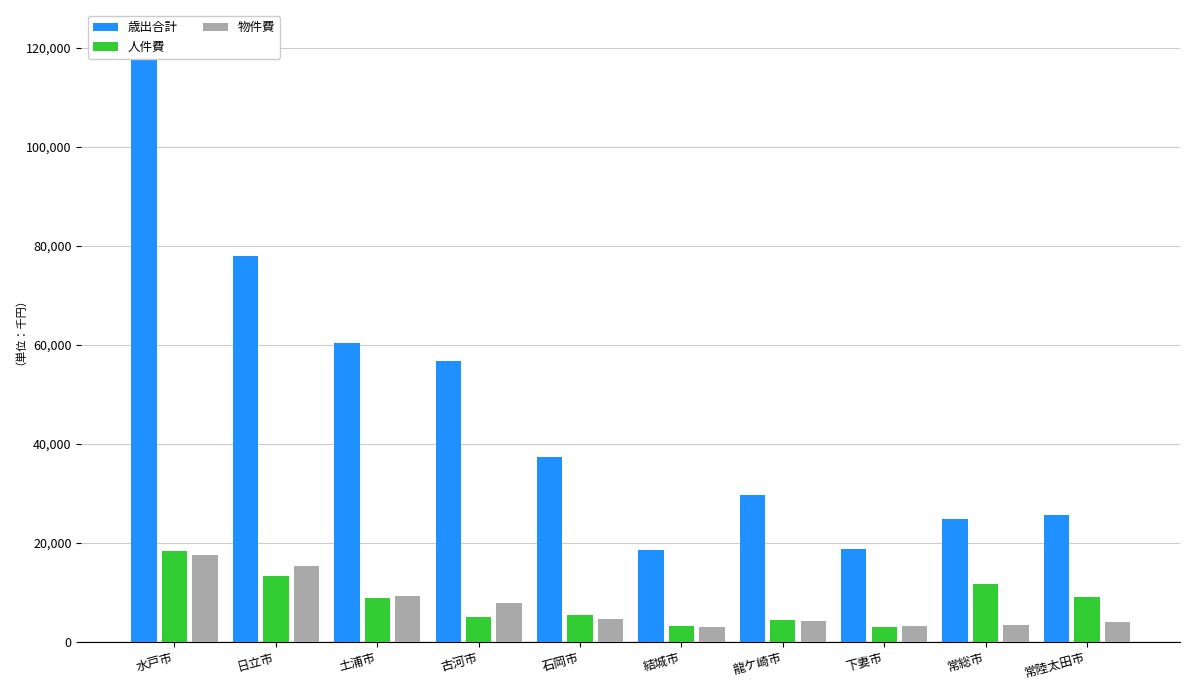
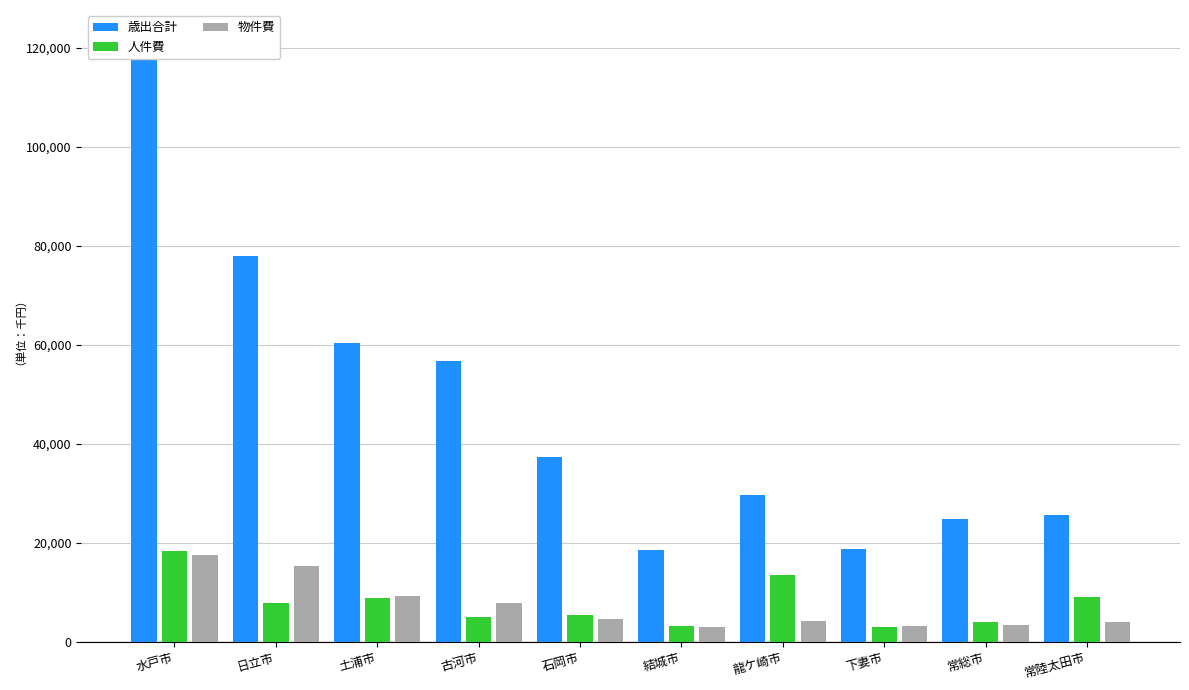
  {
    "歳出合計": {
      "日立市": "78,000",
      "土浦市": "60,000",
      "古河市": "57,000",
      "石岡市": "37,000",
      "結城市": "18,000",
      "龍ケ崎市": "30,000",
      "下妻市": "19,000",
      "常総市": "25,000",
      "常陸太田市": "26,000"
    },
    "人件費": {
      "水戸市": "18,000",
-     "日立市": "13,000",
+     "日立市": "8,000",
      "土浦市": "9,000",
      "古河市": "5,000",
      "石岡市": "5,000",
      "結城市": "3,000",
-     "龍ケ崎市": "4,000",
+     "龍ケ崎市": "13,000",
      "下妻市": "3,000",
-     "常総市": "12,000",
+     "常総市": "4,000",
      "常陸太田市": "9,000"
    },
    "物件費": {
      "水戸市": "17,000",
      "日立市": "15,000",
      "土浦市": "9,000",
      "古河市": "8,000",
      "石岡市": "5,000",
      "結城市": "3,000",
      "龍ケ崎市": "4,000",
      "下妻市": "3,000",
      "常総市": "3,000",
      "常陸太田市": "4,000"
    }
  }
